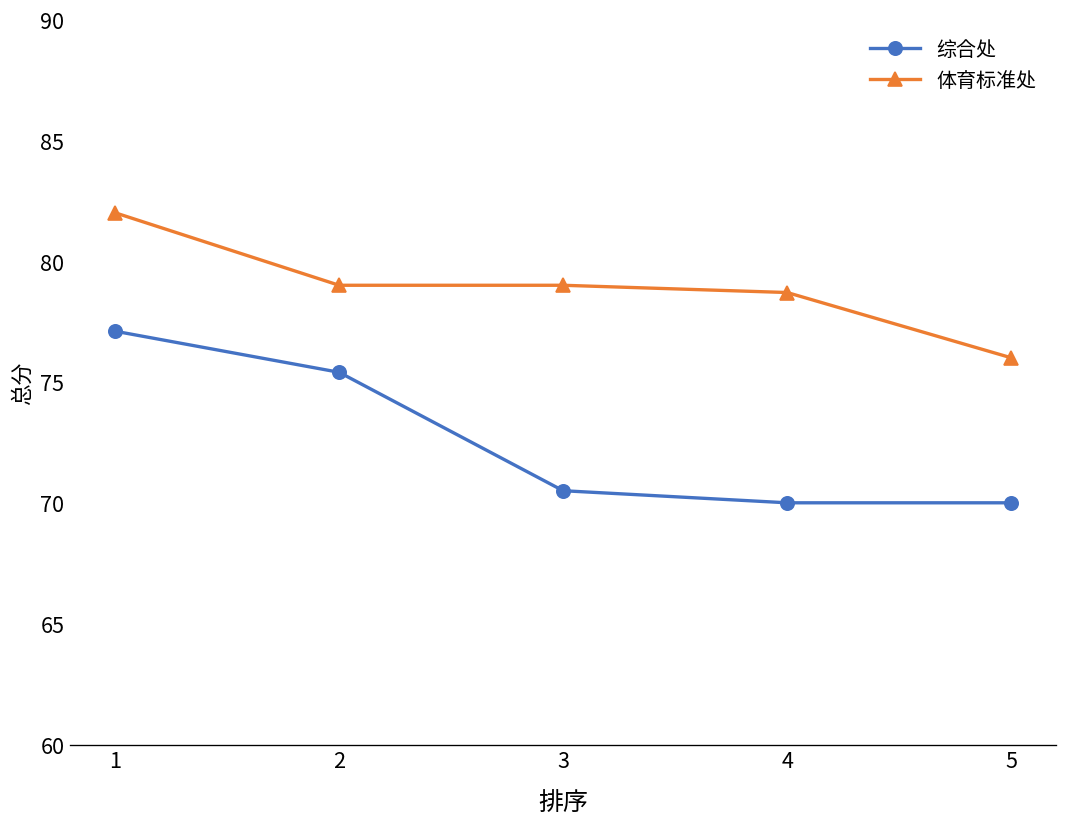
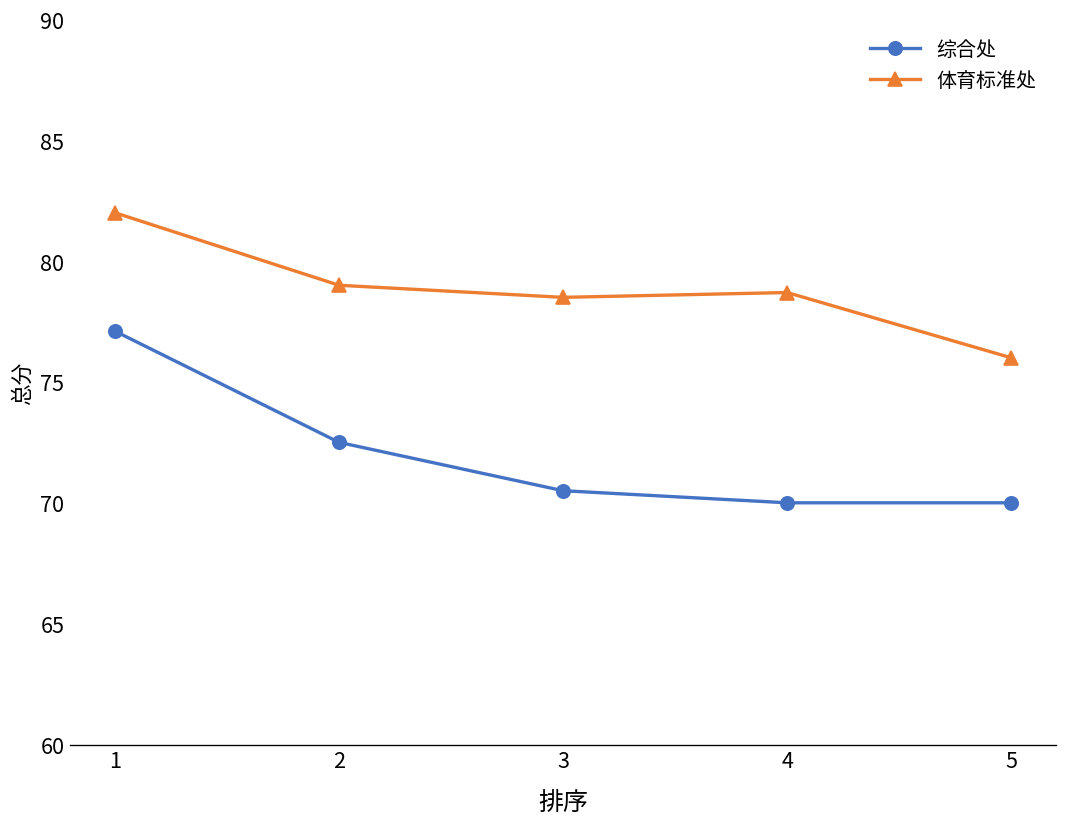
  {
    "综合处": {
      "1": 77.1,
-     "2": 75.4,
+     "2": 72.5,
      "3": 70.5,
      "4": 70.0,
      "5": 70.0
    },
    "体育标准处": {
      "1": 82.0,
      "2": 79.0,
-     "3": 79.0,
+     "3": 78.5,
      "4": 78.7,
      "5": 76.0
    }
  }
